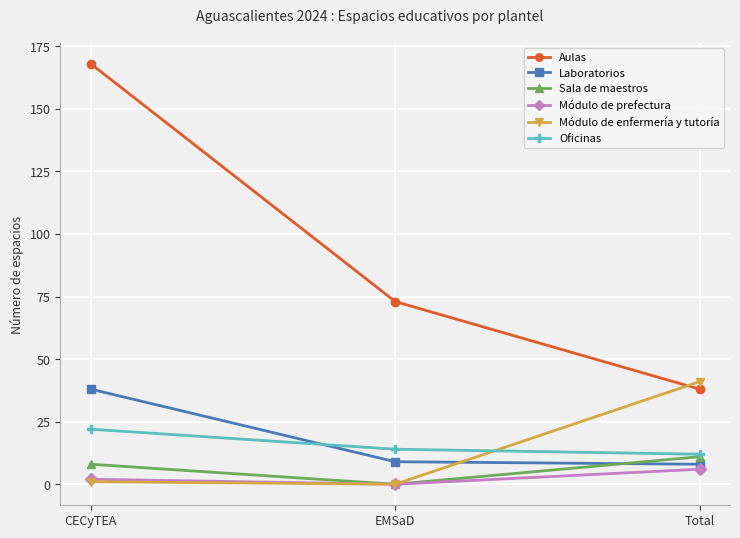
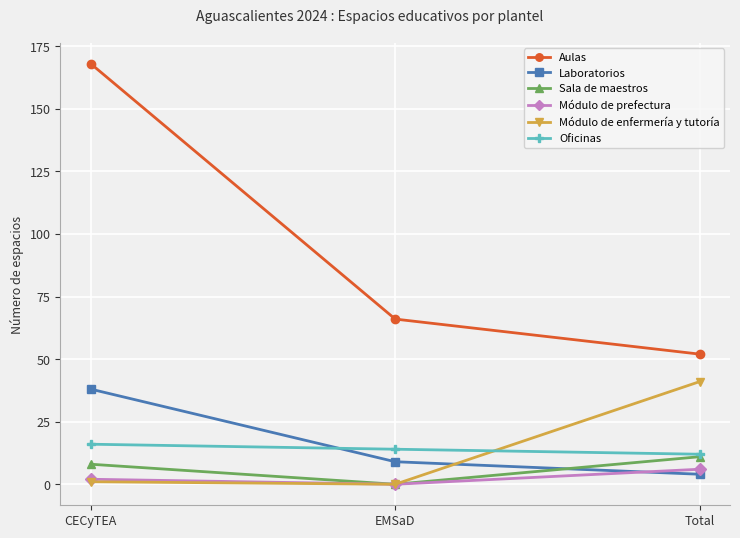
  {
    "Aulas": {
      "CECyTEA": 168,
-     "EMSaD": 73,
-     "Total": 38
+     "EMSaD": 66,
+     "Total": 52
    },
    "Laboratorios": {
      "CECyTEA": 38,
      "EMSaD": 9,
-     "Total": 8
+     "Total": 4
    },
    "Sala de maestros": {
      "CECyTEA": 8
    },
    "Módulo de prefectura": {
      "Total": 6
    },
    "Módulo de enfermería y tutoría": {
      "Total": 41
    },
    "Oficinas": {
-     "CECyTEA": 22,
+     "CECyTEA": 16,
      "EMSaD": 14
    }
  }
